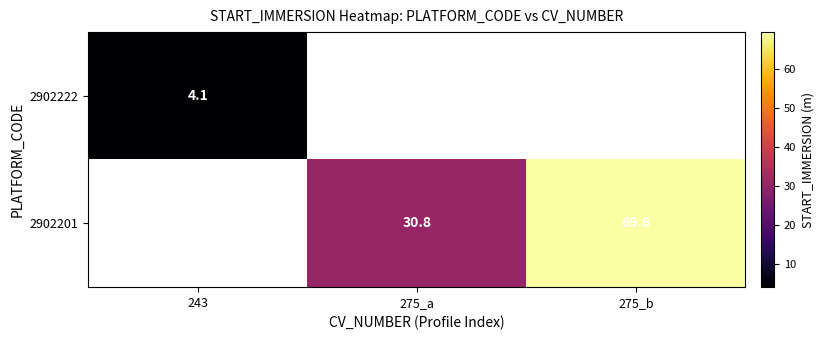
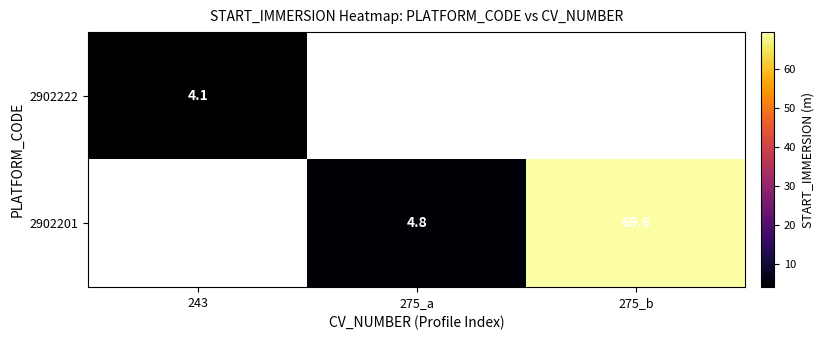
  {
    "2902222": {
      "243": 4.1
    },
    "2902201": {
-     "275_a": 30.8,
+     "275_a": 4.8,
      "275_b": 69.6
    }
  }
